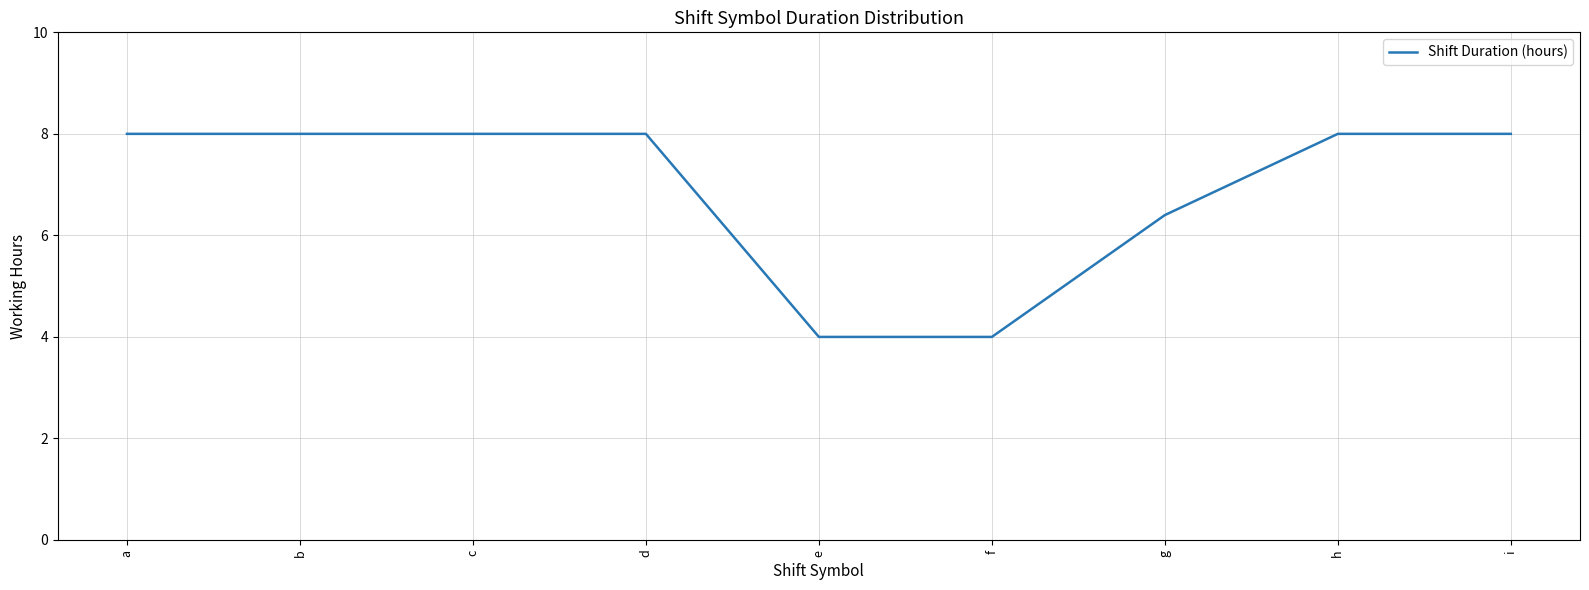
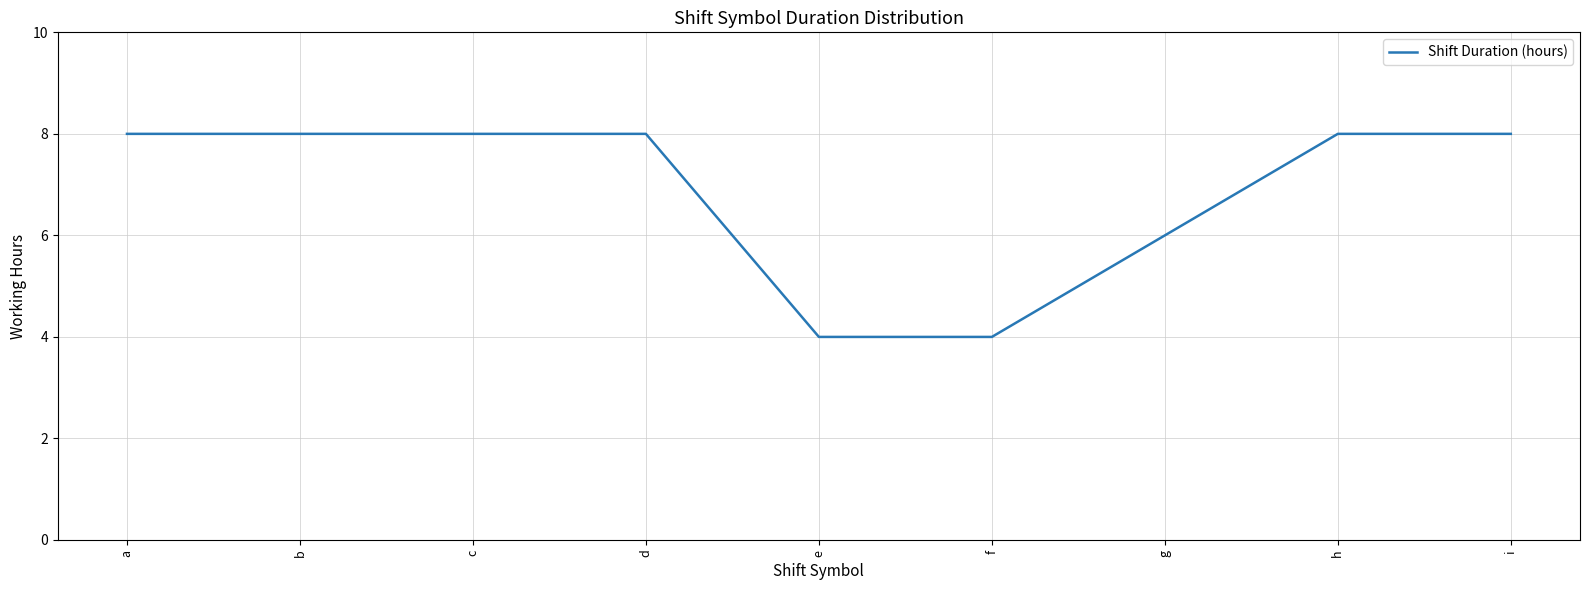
  {
    "a": 8.0,
    "b": 8.0,
    "c": 8.0,
    "d": 8.0,
    "e": 4.0,
    "f": 4.0,
-   "g": 6.4,
+   "g": 6.0,
    "h": 8.0,
    "i": 8.0
  }
